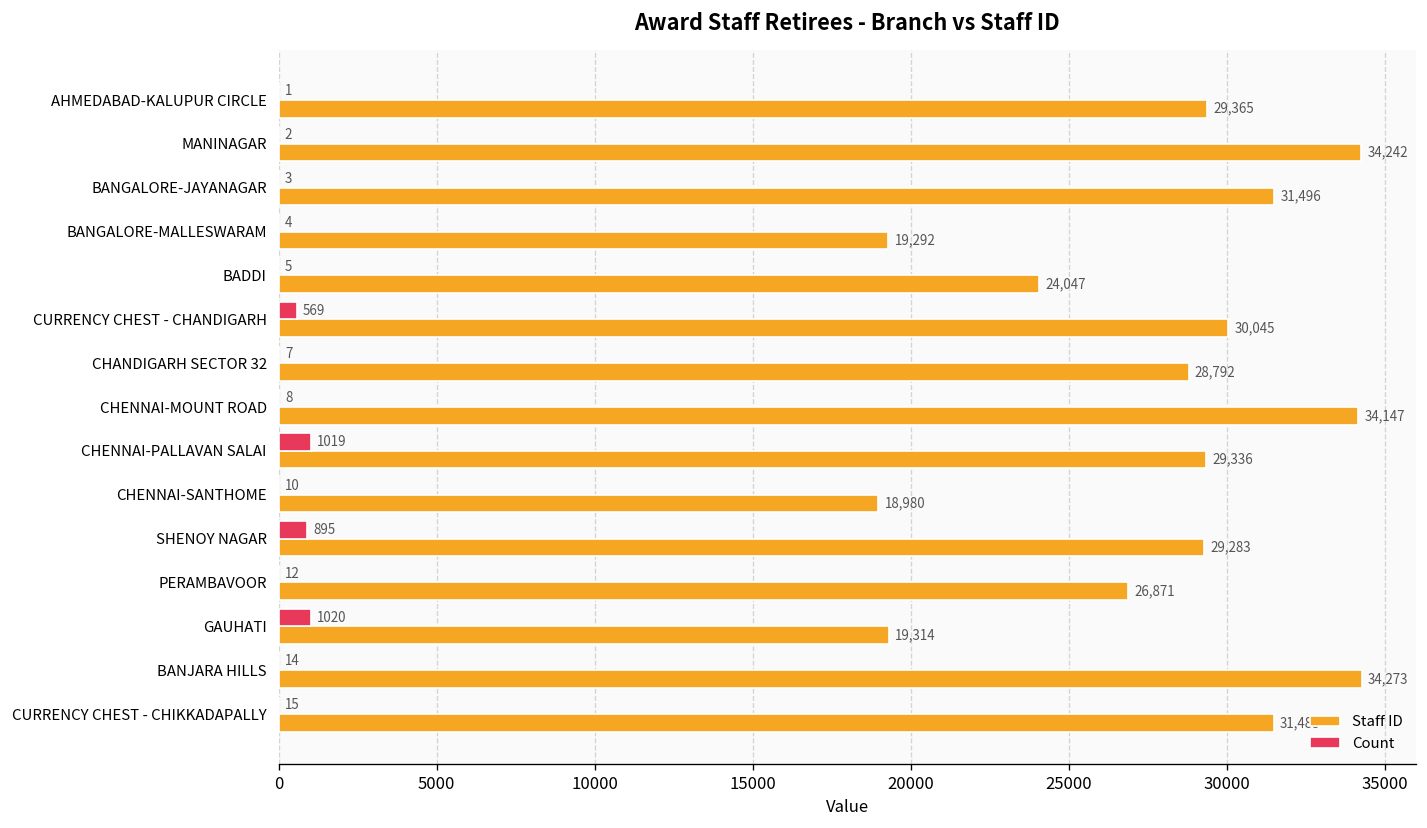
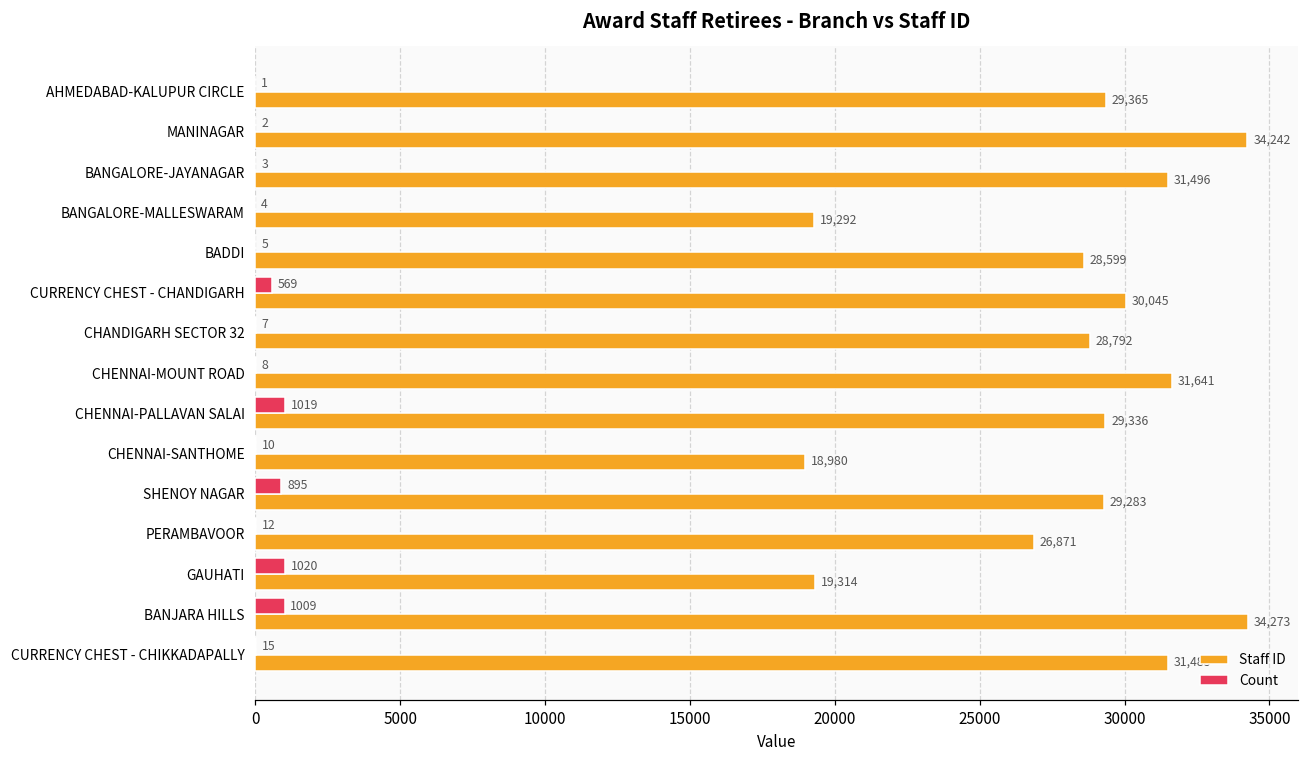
  {
    "Staff ID": {
      "AHMEDABAD-KALUPUR CIRCLE": "29,365",
      "MANINAGAR": "34,242",
      "BANGALORE-JAYANAGAR": "31,496",
      "BANGALORE-MALLESWARAM": "19,292",
-     "BADDI": "24,047",
+     "BADDI": "28,599",
      "CURRENCY CHEST - CHANDIGARH": "30,045",
      "CHANDIGARH SECTOR 32": "28,792",
-     "CHENNAI-MOUNT ROAD": "34,147",
+     "CHENNAI-MOUNT ROAD": "31,641",
      "CHENNAI-PALLAVAN SALAI": "29,336",
      "CHENNAI-SANTHOME": "18,980",
      "SHENOY NAGAR": "29,283",
      "PERAMBAVOOR": "26,871",
      "GAUHATI": "19,314",
      "BANJARA HILLS": "34,273",
      "CURRENCY CHEST - CHIKKADAPALLY": "31,485"
    },
    "Count": {
      "AHMEDABAD-KALUPUR CIRCLE": "1",
      "MANINAGAR": "2",
      "BANGALORE-JAYANAGAR": "3",
      "BANGALORE-MALLESWARAM": "4",
      "BADDI": "5",
      "CURRENCY CHEST - CHANDIGARH": "569",
      "CHANDIGARH SECTOR 32": "7",
      "CHENNAI-MOUNT ROAD": "8",
      "CHENNAI-PALLAVAN SALAI": "1019",
      "CHENNAI-SANTHOME": "10",
      "SHENOY NAGAR": "895",
      "PERAMBAVOOR": "12",
      "GAUHATI": "1020",
-     "BANJARA HILLS": "14",
+     "BANJARA HILLS": "1009",
      "CURRENCY CHEST - CHIKKADAPALLY": "15"
    }
  }
